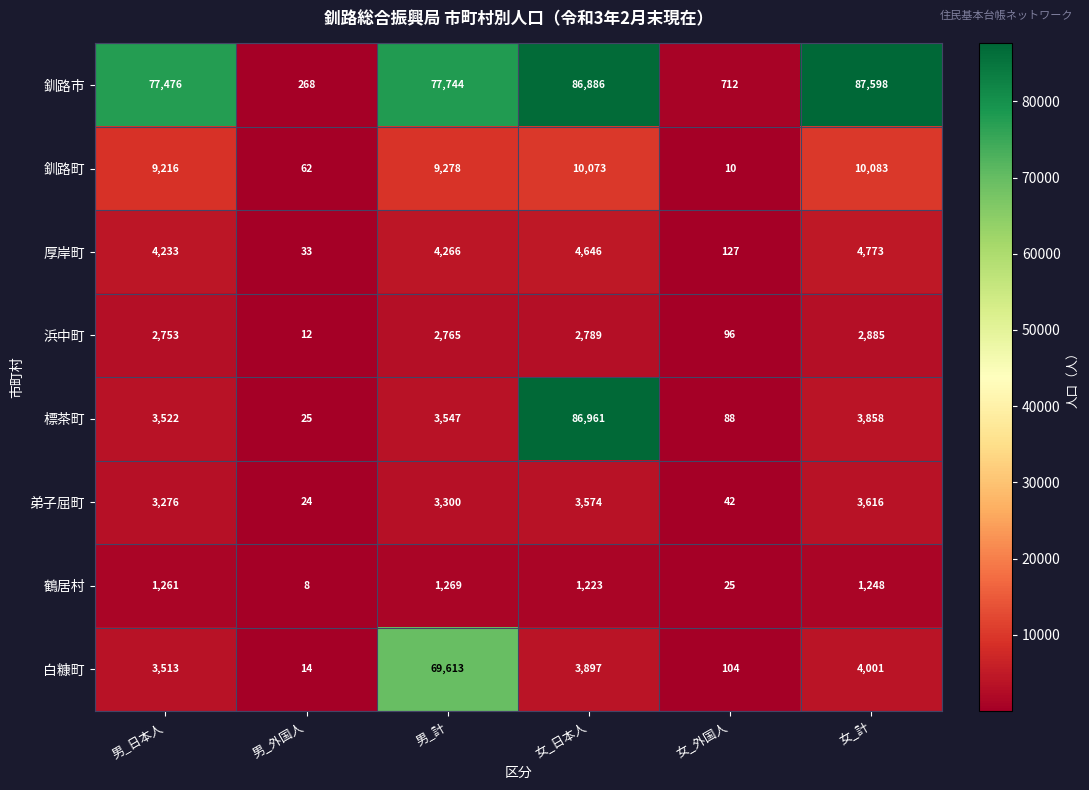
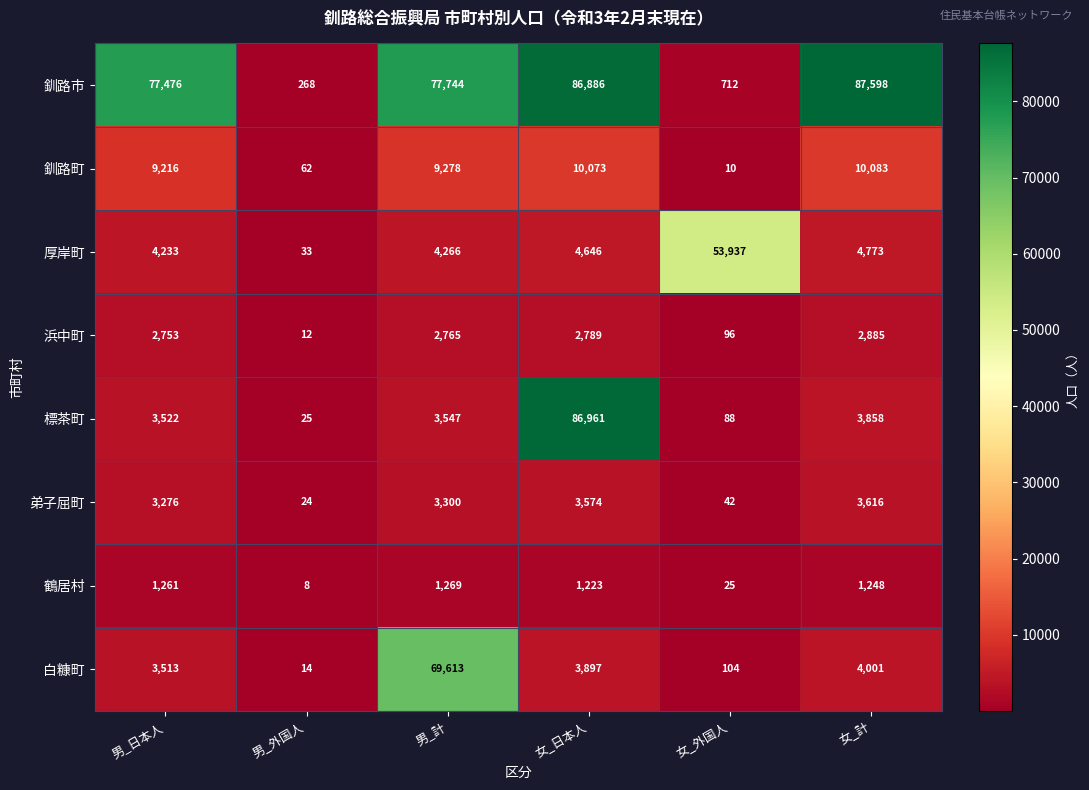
  {
    "釧路市": {
      "男_日本人": "77,476",
      "男_外国人": "268",
      "男_計": "77,744",
      "女_日本人": "86,886",
      "女_外国人": "712",
      "女_計": "87,598"
    },
    "釧路町": {
      "男_日本人": "9,216",
      "男_外国人": "62",
      "男_計": "9,278",
      "女_日本人": "10,073",
      "女_外国人": "10",
      "女_計": "10,083"
    },
    "厚岸町": {
      "男_日本人": "4,233",
      "男_外国人": "33",
      "男_計": "4,266",
      "女_日本人": "4,646",
-     "女_外国人": "127",
+     "女_外国人": "53,937",
      "女_計": "4,773"
    },
    "浜中町": {
      "男_日本人": "2,753",
      "男_外国人": "12",
      "男_計": "2,765",
      "女_日本人": "2,789",
      "女_外国人": "96",
      "女_計": "2,885"
    },
    "標茶町": {
      "男_日本人": "3,522",
      "男_外国人": "25",
      "男_計": "3,547",
      "女_日本人": "86,961",
      "女_外国人": "88",
      "女_計": "3,858"
    },
    "弟子屈町": {
      "男_日本人": "3,276",
      "男_外国人": "24",
      "男_計": "3,300",
      "女_日本人": "3,574",
      "女_外国人": "42",
      "女_計": "3,616"
    },
    "鶴居村": {
      "男_日本人": "1,261",
      "男_外国人": "8",
      "男_計": "1,269",
      "女_日本人": "1,223",
      "女_外国人": "25",
      "女_計": "1,248"
    },
    "白糠町": {
      "男_日本人": "3,513",
      "男_外国人": "14",
      "男_計": "69,613",
      "女_日本人": "3,897",
      "女_外国人": "104",
      "女_計": "4,001"
    }
  }
